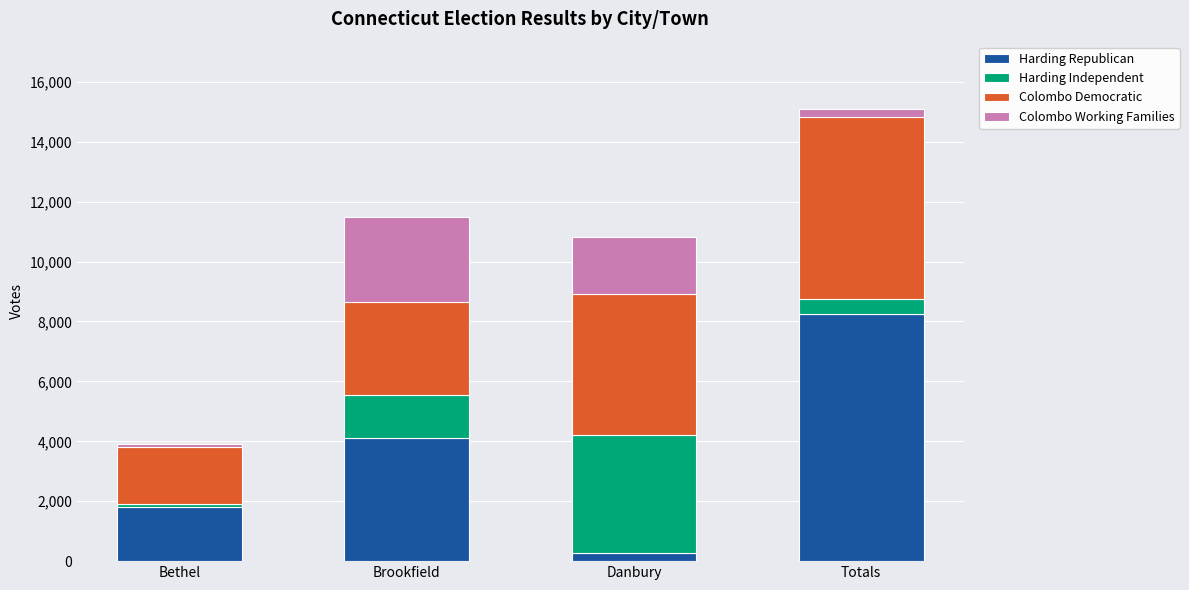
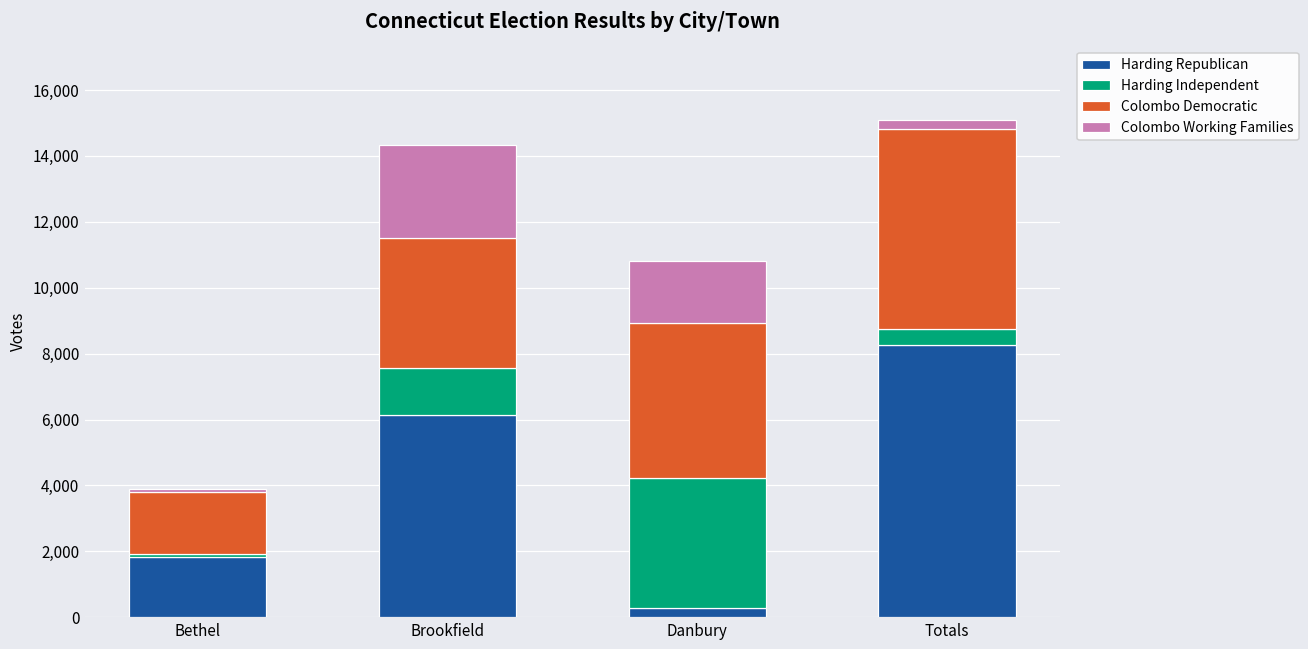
  {
    "Harding Republican": {
      "Bethel": "1,800",
-     "Brookfield": "4,100",
+     "Brookfield": "6,200",
      "Danbury": "300",
      "Totals": "8,200"
    },
    "Harding Independent": {
      "Bethel": "100",
      "Brookfield": "1,400",
      "Danbury": "3,900",
      "Totals": "500"
    },
    "Colombo Democratic": {
      "Bethel": "1,900",
-     "Brookfield": "3,100",
+     "Brookfield": "3,900",
      "Danbury": "4,700",
      "Totals": "6,100"
    },
    "Colombo Working Families": {
      "Bethel": "100",
      "Brookfield": "2,800",
      "Danbury": "1,900",
      "Totals": "300"
    }
  }
